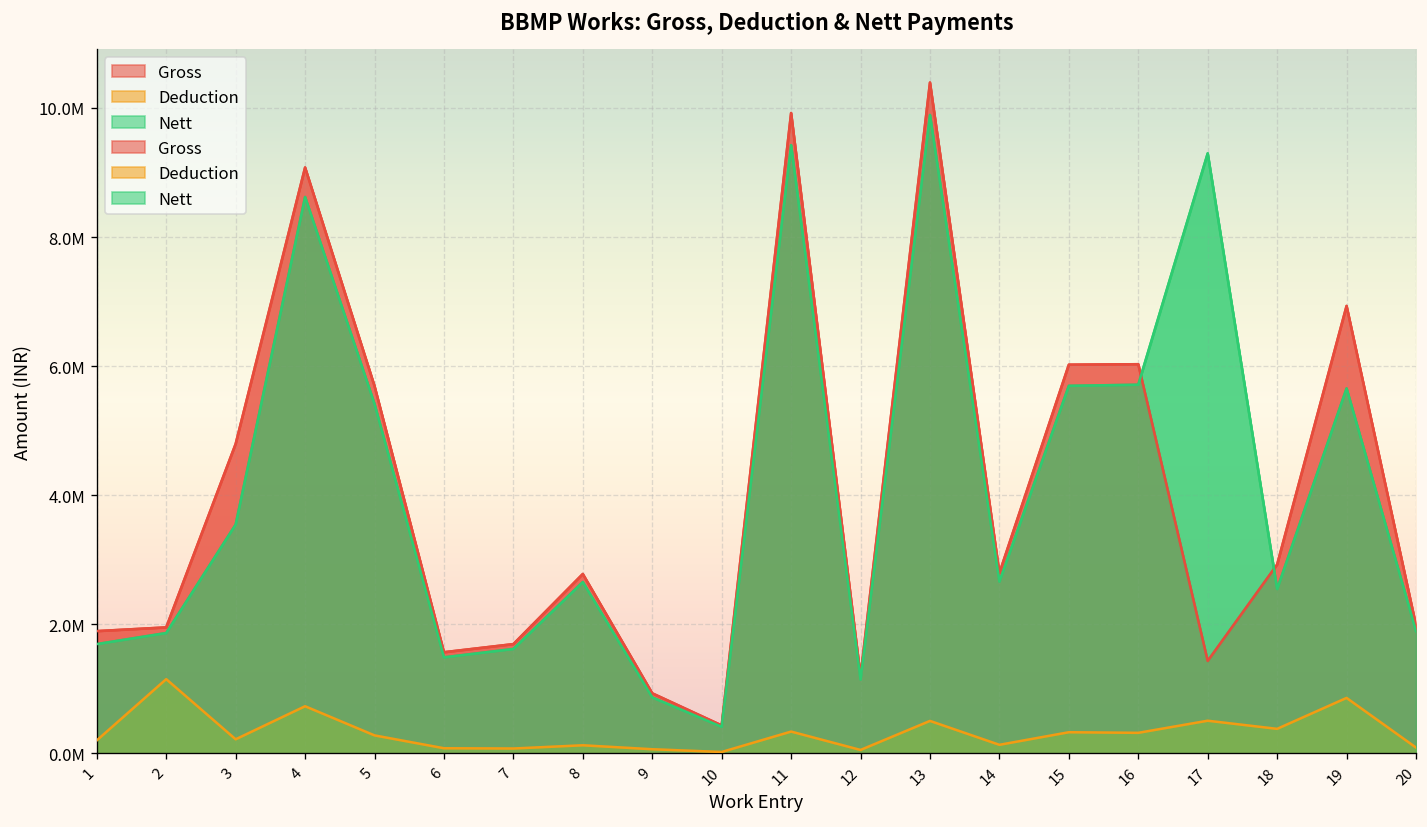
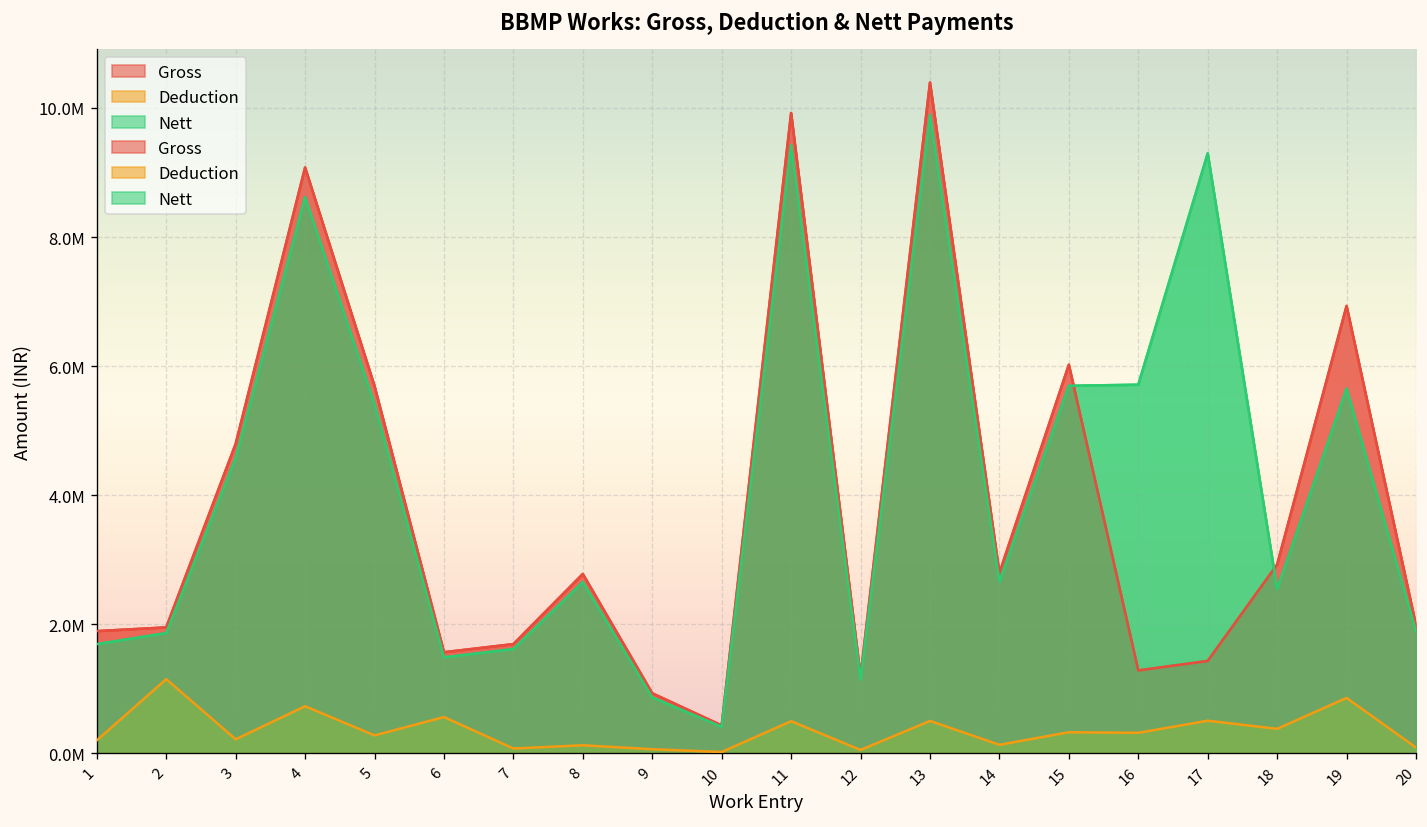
  {
    "Gross": {
      "1": 1900000,
      "2": 2000000,
      "3": 4800000,
      "4": 9100000,
      "5": 5700000,
      "6": 1600000,
      "7": 1700000,
      "8": 2800000,
      "9": 900000,
      "11": 9900000,
      "12": 1200000,
      "13": 10400000,
      "14": 2800000,
      "15": 6000000,
-     "16": 6000000,
+     "16": 1300000,
      "17": 1400000,
      "18": 2900000,
      "19": 6900000,
      "20": 2000000
    },
    "Deduction": {
      "1": 200000,
      "2": 1100000,
      "3": 200000,
      "4": 700000,
      "5": 300000,
-     "6": 100000,
+     "6": 600000,
      "7": 100000,
      "8": 100000,
      "9": 100000,
      "10": 0,
-     "11": 300000,
+     "11": 500000,
      "12": 100000,
      "13": 500000,
      "14": 100000,
      "15": 300000,
      "16": 300000,
      "17": 500000,
      "18": 400000,
      "19": 900000,
      "20": 100000
    },
    "Nett": {
      "1": 1700000,
      "2": 1900000,
-     "3": 3500000,
+     "3": 4600000,
      "4": 8600000,
      "5": 5400000,
      "6": 1500000,
      "7": 1600000,
      "8": 2700000,
      "9": 900000,
      "11": 9400000,
      "12": 1100000,
      "13": 9900000,
      "14": 2700000,
      "15": 5700000,
      "16": 5700000,
      "17": 9300000,
      "18": 2500000,
      "19": 5700000,
      "20": 1900000
    }
  }
